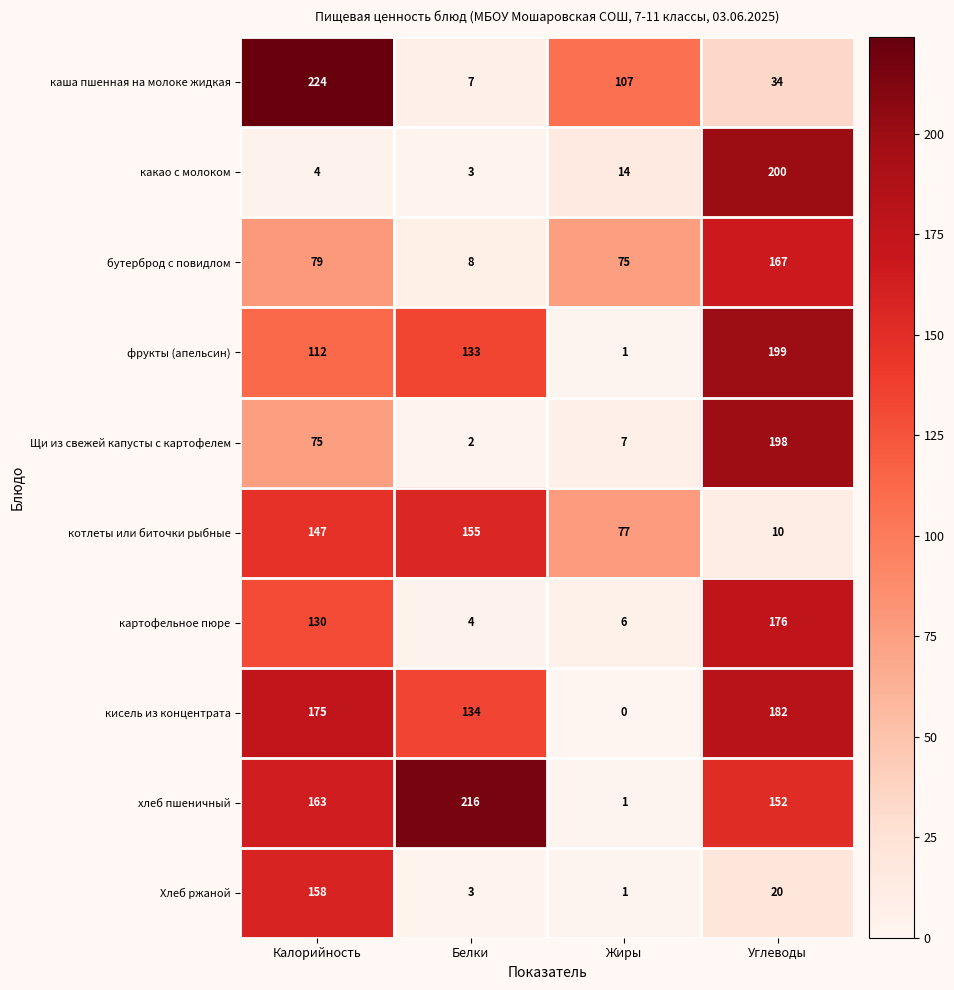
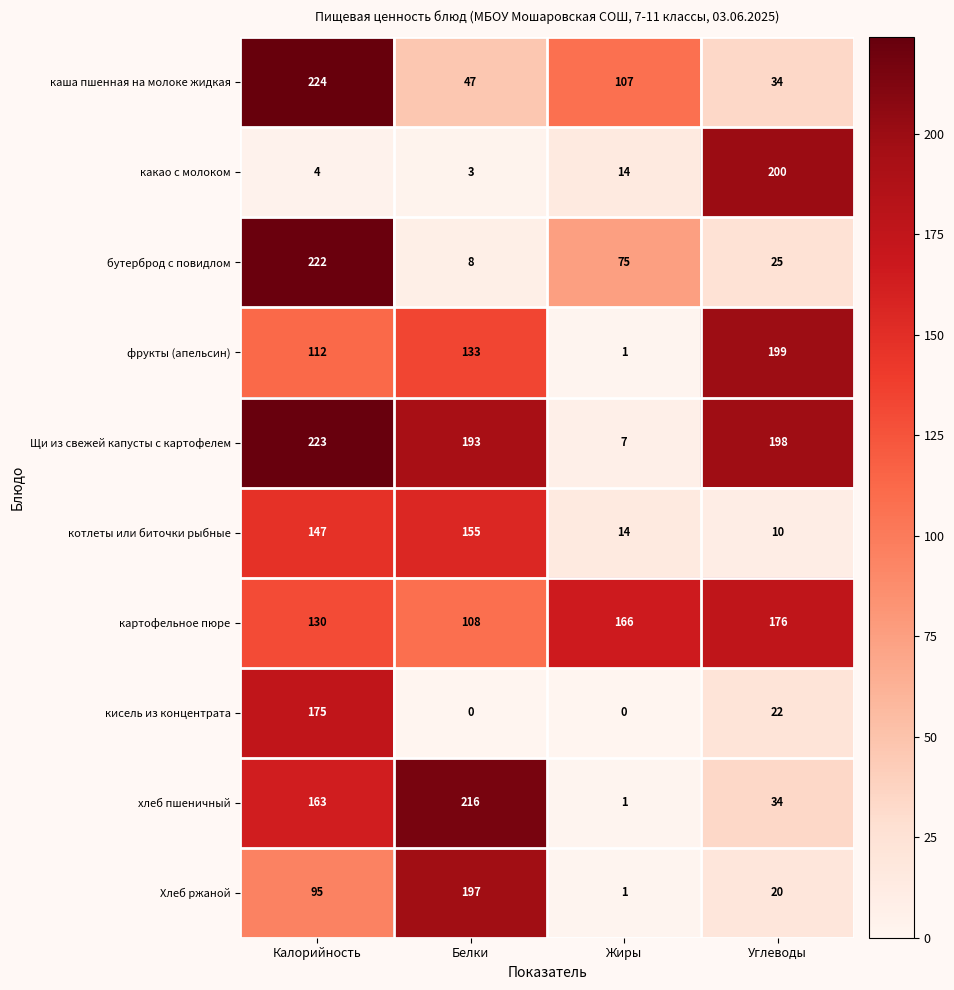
  {
    "каша пшенная на молоке жидкая": {
      "Калорийность": 224,
-     "Белки": 7,
+     "Белки": 47,
      "Жиры": 107,
      "Углеводы": 34
    },
    "какао с молоком": {
      "Калорийность": 4,
      "Белки": 3,
      "Жиры": 14,
      "Углеводы": 200
    },
    "бутерброд с повидлом": {
-     "Калорийность": 79,
+     "Калорийность": 222,
      "Белки": 8,
      "Жиры": 75,
-     "Углеводы": 167
+     "Углеводы": 25
    },
    "фрукты (апельсин)": {
      "Калорийность": 112,
      "Белки": 133,
      "Жиры": 1,
      "Углеводы": 199
    },
    "Щи из свежей капусты с картофелем": {
-     "Калорийность": 75,
-     "Белки": 2,
+     "Калорийность": 223,
+     "Белки": 193,
      "Жиры": 7,
      "Углеводы": 198
    },
    "котлеты или биточки рыбные": {
      "Калорийность": 147,
      "Белки": 155,
-     "Жиры": 77,
+     "Жиры": 14,
      "Углеводы": 10
    },
    "картофельное пюре": {
      "Калорийность": 130,
-     "Белки": 4,
-     "Жиры": 6,
+     "Белки": 108,
+     "Жиры": 166,
      "Углеводы": 176
    },
    "кисель из концентрата": {
      "Калорийность": 175,
-     "Белки": 134,
+     "Белки": 0,
      "Жиры": 0,
-     "Углеводы": 182
+     "Углеводы": 22
    },
    "хлеб пшеничный": {
      "Калорийность": 163,
      "Белки": 216,
      "Жиры": 1,
-     "Углеводы": 152
+     "Углеводы": 34
    },
    "Хлеб ржаной": {
-     "Калорийность": 158,
-     "Белки": 3,
+     "Калорийность": 95,
+     "Белки": 197,
      "Жиры": 1,
      "Углеводы": 20
    }
  }
